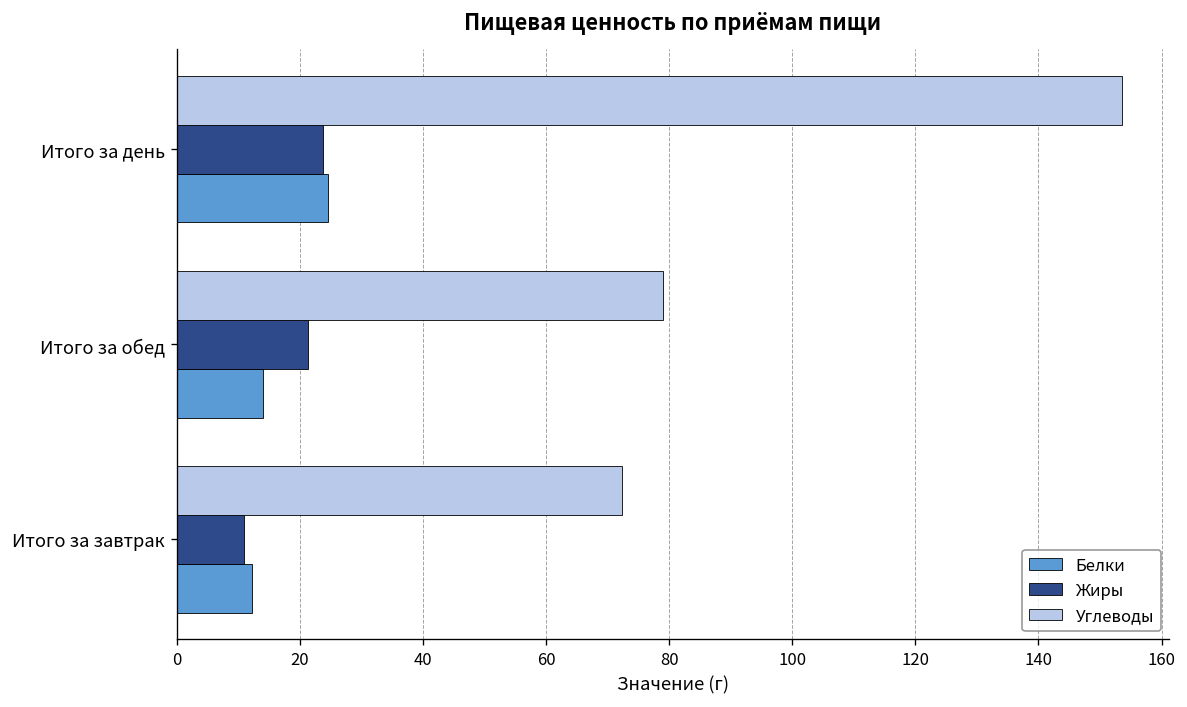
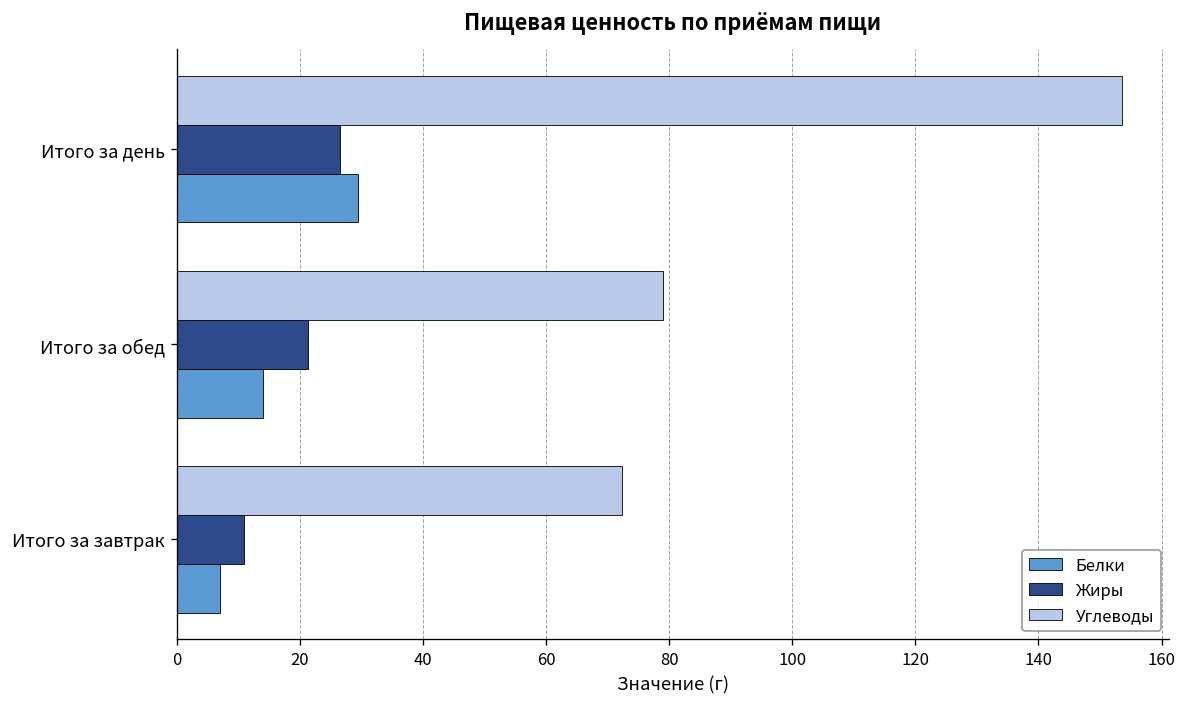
  {
    "Белки": {
-     "Итого за день": 25,
+     "Итого за день": 29,
      "Итого за обед": 14,
-     "Итого за завтрак": 12
+     "Итого за завтрак": 7
    },
    "Жиры": {
-     "Итого за день": 24,
+     "Итого за день": 26,
      "Итого за обед": 21,
      "Итого за завтрак": 11
    },
    "Углеводы": {
      "Итого за день": 154,
      "Итого за обед": 79,
      "Итого за завтрак": 72
    }
  }
